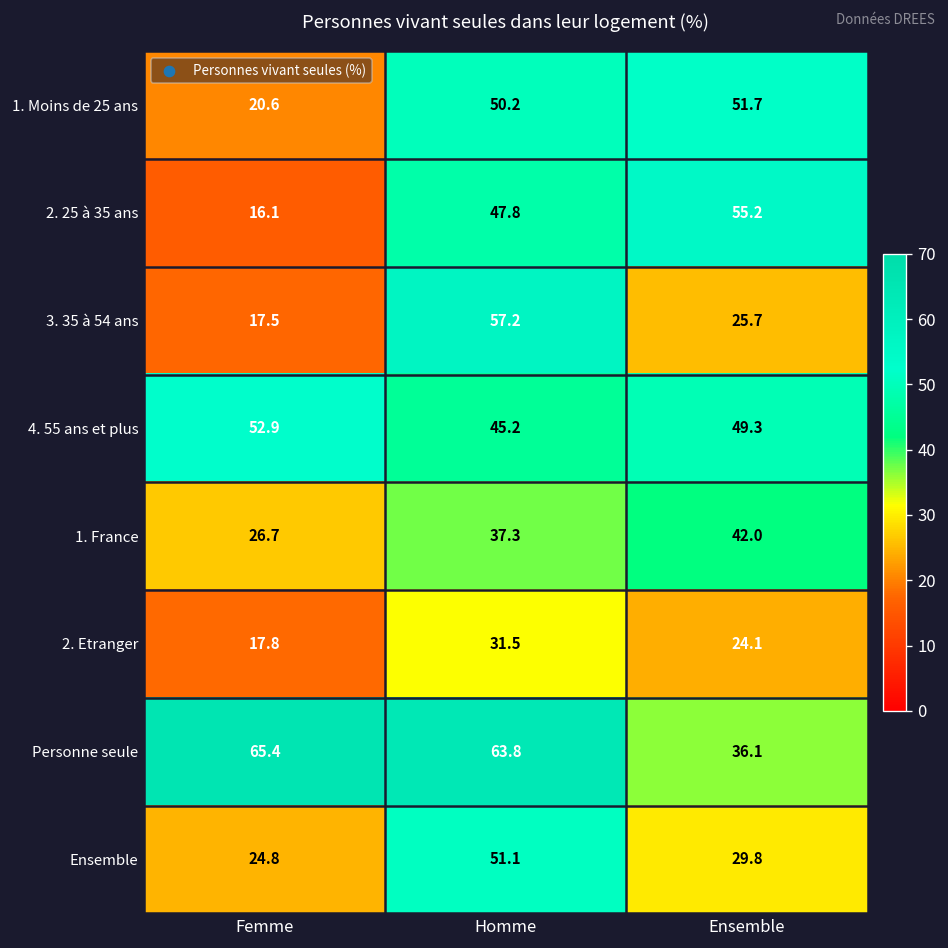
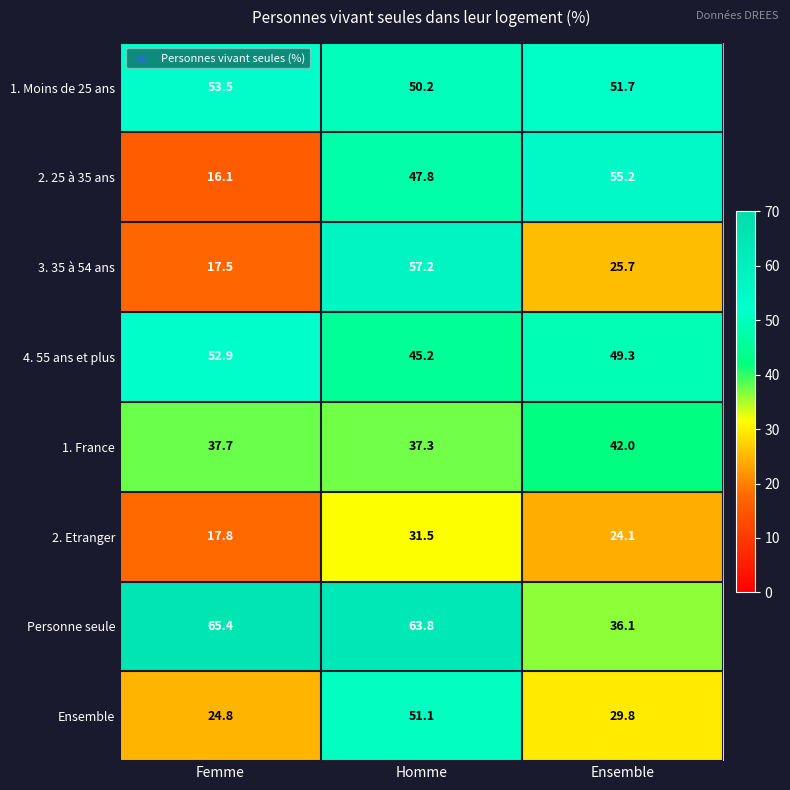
  {
    "1. Moins de 25 ans": {
-     "Femme": 20.6,
+     "Femme": 53.5,
      "Homme": 50.2,
      "Ensemble": 51.7
    },
    "2. 25 à 35 ans": {
      "Femme": 16.1,
      "Homme": 47.8,
      "Ensemble": 55.2
    },
    "3. 35 à 54 ans": {
      "Femme": 17.5,
      "Homme": 57.2,
      "Ensemble": 25.7
    },
    "4. 55 ans et plus": {
      "Femme": 52.9,
      "Homme": 45.2,
      "Ensemble": 49.3
    },
    "1. France": {
-     "Femme": 26.7,
+     "Femme": 37.7,
      "Homme": 37.3,
      "Ensemble": 42.0
    },
    "2. Etranger": {
      "Femme": 17.8,
      "Homme": 31.5,
      "Ensemble": 24.1
    },
    "Personne seule": {
      "Femme": 65.4,
      "Homme": 63.8,
      "Ensemble": 36.1
    },
    "Ensemble": {
      "Femme": 24.8,
      "Homme": 51.1,
      "Ensemble": 29.8
    }
  }
